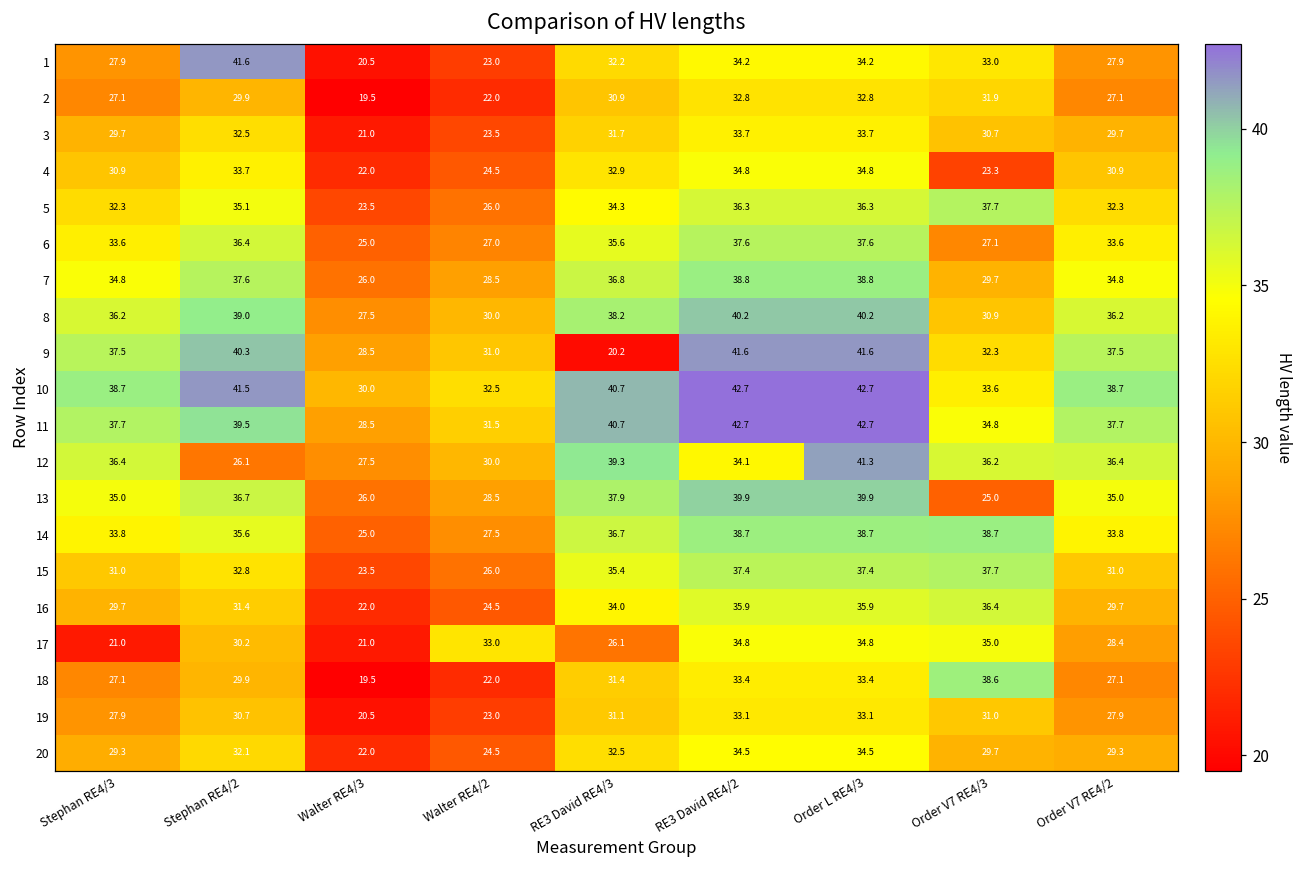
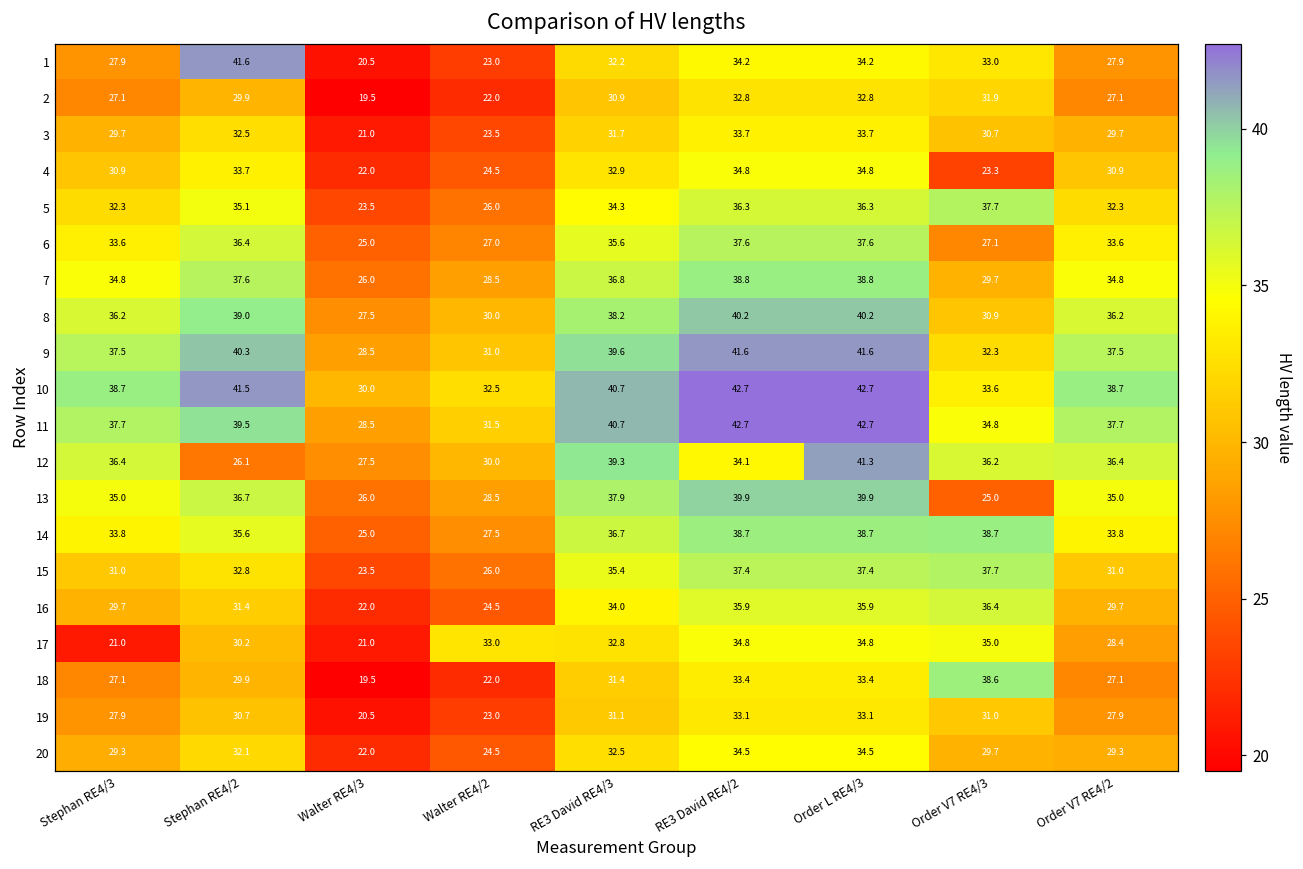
  {
    "1": {
      "Stephan RE4/3": 27.9,
      "Stephan RE4/2": 41.6,
      "Walter RE4/3": 20.5,
      "Walter RE4/2": 23.0,
      "RE3 David RE4/3": 32.2,
      "RE3 David RE4/2": 34.2,
      "Order L RE4/3": 34.2,
      "Order V7 RE4/3": 33.0,
      "Order V7 RE4/2": 27.9
    },
    "2": {
      "Stephan RE4/3": 27.1,
      "Stephan RE4/2": 29.9,
      "Walter RE4/3": 19.5,
      "Walter RE4/2": 22.0,
      "RE3 David RE4/3": 30.9,
      "RE3 David RE4/2": 32.8,
      "Order L RE4/3": 32.8,
      "Order V7 RE4/3": 31.9,
      "Order V7 RE4/2": 27.1
    },
    "3": {
      "Stephan RE4/3": 29.7,
      "Stephan RE4/2": 32.5,
      "Walter RE4/3": 21.0,
      "Walter RE4/2": 23.5,
      "RE3 David RE4/3": 31.7,
      "RE3 David RE4/2": 33.7,
      "Order L RE4/3": 33.7,
      "Order V7 RE4/3": 30.7,
      "Order V7 RE4/2": 29.7
    },
    "4": {
      "Stephan RE4/3": 30.9,
      "Stephan RE4/2": 33.7,
      "Walter RE4/3": 22.0,
      "Walter RE4/2": 24.5,
      "RE3 David RE4/3": 32.9,
      "RE3 David RE4/2": 34.8,
      "Order L RE4/3": 34.8,
      "Order V7 RE4/3": 23.3,
      "Order V7 RE4/2": 30.9
    },
    "5": {
      "Stephan RE4/3": 32.3,
      "Stephan RE4/2": 35.1,
      "Walter RE4/3": 23.5,
      "Walter RE4/2": 26.0,
      "RE3 David RE4/3": 34.3,
      "RE3 David RE4/2": 36.3,
      "Order L RE4/3": 36.3,
      "Order V7 RE4/3": 37.7,
      "Order V7 RE4/2": 32.3
    },
    "6": {
      "Stephan RE4/3": 33.6,
      "Stephan RE4/2": 36.4,
      "Walter RE4/3": 25.0,
      "Walter RE4/2": 27.0,
      "RE3 David RE4/3": 35.6,
      "RE3 David RE4/2": 37.6,
      "Order L RE4/3": 37.6,
      "Order V7 RE4/3": 27.1,
      "Order V7 RE4/2": 33.6
    },
    "7": {
      "Stephan RE4/3": 34.8,
      "Stephan RE4/2": 37.6,
      "Walter RE4/3": 26.0,
      "Walter RE4/2": 28.5,
      "RE3 David RE4/3": 36.8,
      "RE3 David RE4/2": 38.8,
      "Order L RE4/3": 38.8,
      "Order V7 RE4/3": 29.7,
      "Order V7 RE4/2": 34.8
    },
    "8": {
      "Stephan RE4/3": 36.2,
      "Stephan RE4/2": 39.0,
      "Walter RE4/3": 27.5,
      "Walter RE4/2": 30.0,
      "RE3 David RE4/3": 38.2,
      "RE3 David RE4/2": 40.2,
      "Order L RE4/3": 40.2,
      "Order V7 RE4/3": 30.9,
      "Order V7 RE4/2": 36.2
    },
    "9": {
      "Stephan RE4/3": 37.5,
      "Stephan RE4/2": 40.3,
      "Walter RE4/3": 28.5,
      "Walter RE4/2": 31.0,
-     "RE3 David RE4/3": 20.2,
+     "RE3 David RE4/3": 39.6,
      "RE3 David RE4/2": 41.6,
      "Order L RE4/3": 41.6,
      "Order V7 RE4/3": 32.3,
      "Order V7 RE4/2": 37.5
    },
    "10": {
      "Stephan RE4/3": 38.7,
      "Stephan RE4/2": 41.5,
      "Walter RE4/3": 30.0,
      "Walter RE4/2": 32.5,
      "RE3 David RE4/3": 40.7,
      "RE3 David RE4/2": 42.7,
      "Order L RE4/3": 42.7,
      "Order V7 RE4/3": 33.6,
      "Order V7 RE4/2": 38.7
    },
    "11": {
      "Stephan RE4/3": 37.7,
      "Stephan RE4/2": 39.5,
      "Walter RE4/3": 28.5,
      "Walter RE4/2": 31.5,
      "RE3 David RE4/3": 40.7,
      "RE3 David RE4/2": 42.7,
      "Order L RE4/3": 42.7,
      "Order V7 RE4/3": 34.8,
      "Order V7 RE4/2": 37.7
    },
    "12": {
      "Stephan RE4/3": 36.4,
      "Stephan RE4/2": 26.1,
      "Walter RE4/3": 27.5,
      "Walter RE4/2": 30.0,
      "RE3 David RE4/3": 39.3,
      "RE3 David RE4/2": 34.1,
      "Order L RE4/3": 41.3,
      "Order V7 RE4/3": 36.2,
      "Order V7 RE4/2": 36.4
    },
    "13": {
      "Stephan RE4/3": 35.0,
      "Stephan RE4/2": 36.7,
      "Walter RE4/3": 26.0,
      "Walter RE4/2": 28.5,
      "RE3 David RE4/3": 37.9,
      "RE3 David RE4/2": 39.9,
      "Order L RE4/3": 39.9,
      "Order V7 RE4/3": 25.0,
      "Order V7 RE4/2": 35.0
    },
    "14": {
      "Stephan RE4/3": 33.8,
      "Stephan RE4/2": 35.6,
      "Walter RE4/3": 25.0,
      "Walter RE4/2": 27.5,
      "RE3 David RE4/3": 36.7,
      "RE3 David RE4/2": 38.7,
      "Order L RE4/3": 38.7,
      "Order V7 RE4/3": 38.7,
      "Order V7 RE4/2": 33.8
    },
    "15": {
      "Stephan RE4/3": 31.0,
      "Stephan RE4/2": 32.8,
      "Walter RE4/3": 23.5,
      "Walter RE4/2": 26.0,
      "RE3 David RE4/3": 35.4,
      "RE3 David RE4/2": 37.4,
      "Order L RE4/3": 37.4,
      "Order V7 RE4/3": 37.7,
      "Order V7 RE4/2": 31.0
    },
    "16": {
      "Stephan RE4/3": 29.7,
      "Stephan RE4/2": 31.4,
      "Walter RE4/3": 22.0,
      "Walter RE4/2": 24.5,
      "RE3 David RE4/3": 34.0,
      "RE3 David RE4/2": 35.9,
      "Order L RE4/3": 35.9,
      "Order V7 RE4/3": 36.4,
      "Order V7 RE4/2": 29.7
    },
    "17": {
      "Stephan RE4/3": 21.0,
      "Stephan RE4/2": 30.2,
      "Walter RE4/3": 21.0,
      "Walter RE4/2": 33.0,
-     "RE3 David RE4/3": 26.1,
+     "RE3 David RE4/3": 32.8,
      "RE3 David RE4/2": 34.8,
      "Order L RE4/3": 34.8,
      "Order V7 RE4/3": 35.0,
      "Order V7 RE4/2": 28.4
    },
    "18": {
      "Stephan RE4/3": 27.1,
      "Stephan RE4/2": 29.9,
      "Walter RE4/3": 19.5,
      "Walter RE4/2": 22.0,
      "RE3 David RE4/3": 31.4,
      "RE3 David RE4/2": 33.4,
      "Order L RE4/3": 33.4,
      "Order V7 RE4/3": 38.6,
      "Order V7 RE4/2": 27.1
    },
    "19": {
      "Stephan RE4/3": 27.9,
      "Stephan RE4/2": 30.7,
      "Walter RE4/3": 20.5,
      "Walter RE4/2": 23.0,
      "RE3 David RE4/3": 31.1,
      "RE3 David RE4/2": 33.1,
      "Order L RE4/3": 33.1,
      "Order V7 RE4/3": 31.0,
      "Order V7 RE4/2": 27.9
    },
    "20": {
      "Stephan RE4/3": 29.3,
      "Stephan RE4/2": 32.1,
      "Walter RE4/3": 22.0,
      "Walter RE4/2": 24.5,
      "RE3 David RE4/3": 32.5,
      "RE3 David RE4/2": 34.5,
      "Order L RE4/3": 34.5,
      "Order V7 RE4/3": 29.7,
      "Order V7 RE4/2": 29.3
    }
  }
